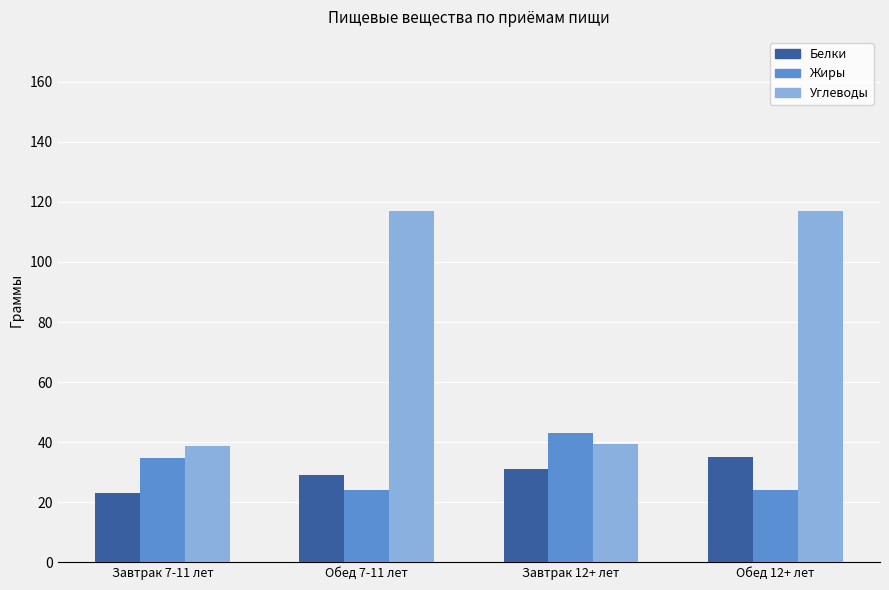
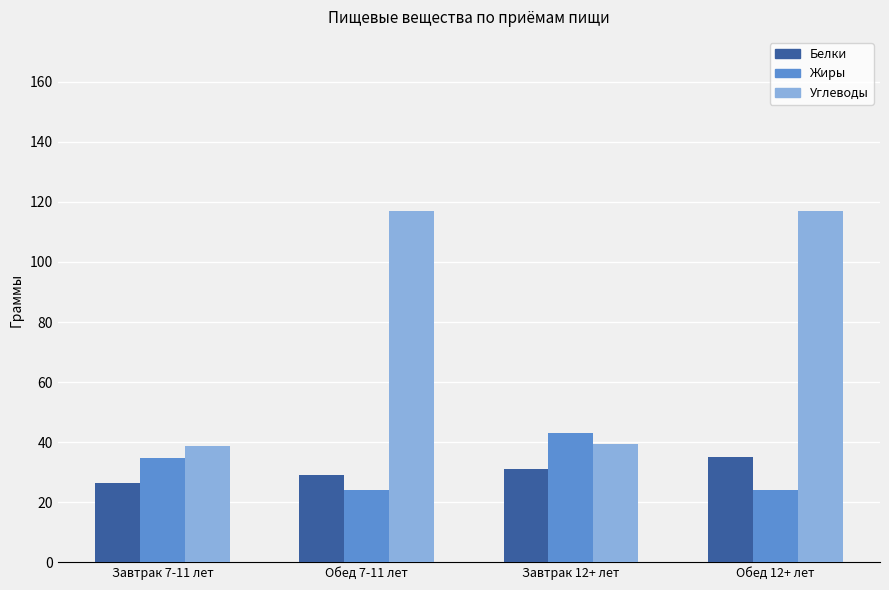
  {
    "Белки": {
-     "Завтрак 7-11 лет": 23,
+     "Завтрак 7-11 лет": 27,
      "Обед 7-11 лет": 29,
      "Завтрак 12+ лет": 31,
      "Обед 12+ лет": 35
    }
  }
